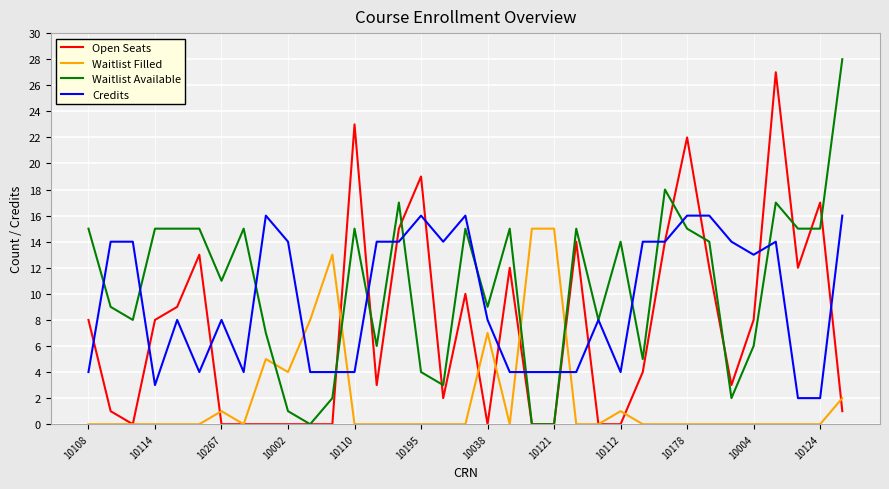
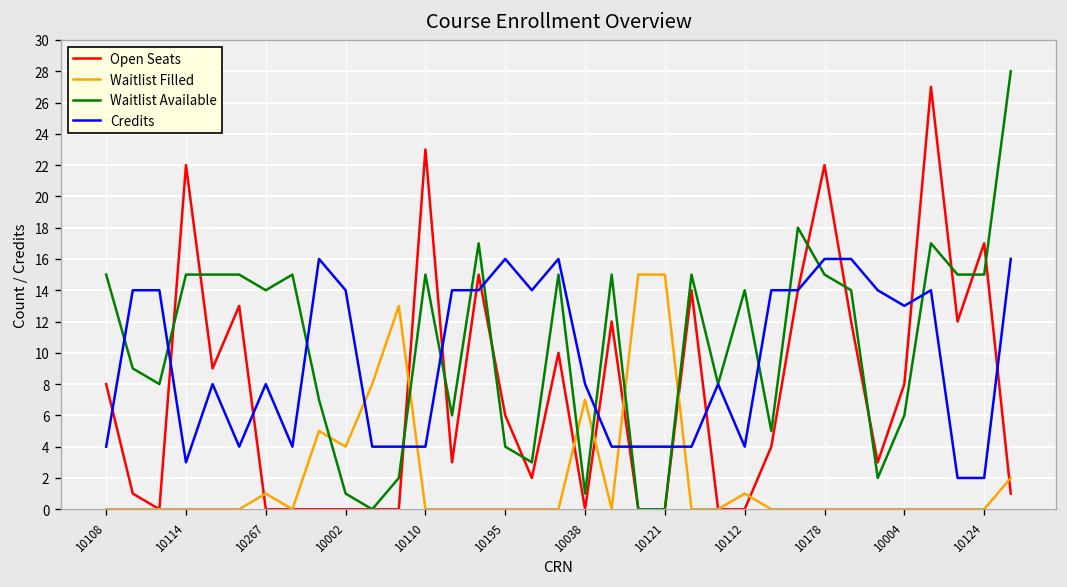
  {
    "Open Seats": {
      "10108": 8,
-     "10114": 8,
+     "10114": 22,
      "10267": 0,
      "10002": 0,
      "10110": 23,
-     "10195": 19,
+     "10195": 6,
      "10038": 0,
      "10112": 0,
      "10178": 22,
      "10004": 8,
      "10124": 17
    },
    "Waitlist Filled": {
      "10108": 0,
      "10114": 0,
      "10267": 1,
      "10002": 4,
      "10110": 0,
      "10195": 0,
      "10038": 7,
      "10121": 15,
      "10112": 1,
      "10178": 0,
      "10004": 0,
      "10124": 0
    },
    "Waitlist Available": {
      "10108": 15,
      "10114": 15,
-     "10267": 11,
+     "10267": 14,
      "10002": 1,
      "10110": 15,
      "10195": 4,
-     "10038": 9,
+     "10038": 1,
      "10112": 14,
      "10178": 15,
      "10004": 6,
      "10124": 15
    },
    "Credits": {
      "10108": 4,
      "10114": 3,
      "10267": 8,
      "10002": 14,
      "10110": 4,
      "10195": 16,
      "10038": 8,
      "10121": 4,
      "10112": 4,
      "10178": 16,
      "10004": 13,
      "10124": 2
    }
  }
